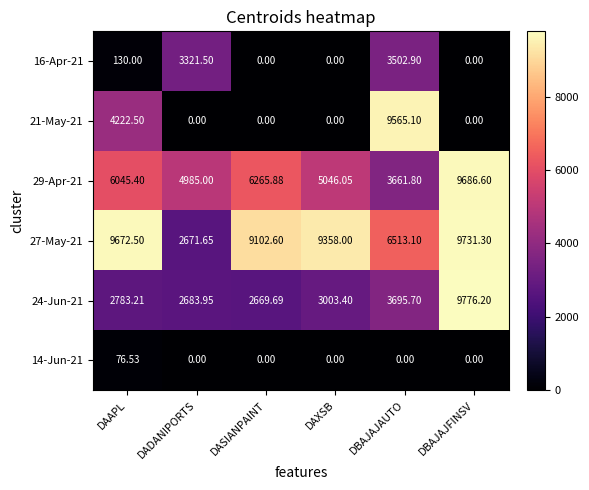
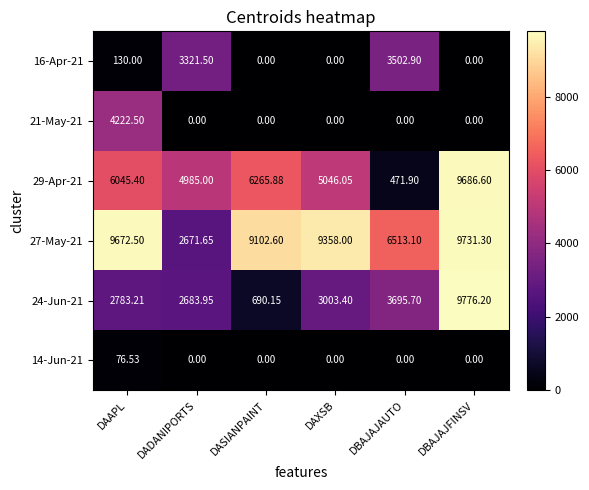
  {
    "16-Apr-21": {
      "DAAPL": 130.00,
      "DADANIPORTS": 3321.50,
      "DASIANPAINT": 0.00,
      "DAXSB": 0.00,
      "DBAJAJAUTO": 3502.90,
      "DBAJAJFINSV": 0.00
    },
    "21-May-21": {
      "DAAPL": 4222.50,
      "DADANIPORTS": 0.00,
      "DASIANPAINT": 0.00,
      "DAXSB": 0.00,
-     "DBAJAJAUTO": 9565.10,
+     "DBAJAJAUTO": 0.00,
      "DBAJAJFINSV": 0.00
    },
    "29-Apr-21": {
      "DAAPL": 6045.40,
      "DADANIPORTS": 4985.00,
      "DASIANPAINT": 6265.88,
      "DAXSB": 5046.05,
-     "DBAJAJAUTO": 3661.80,
+     "DBAJAJAUTO": 471.90,
      "DBAJAJFINSV": 9686.60
    },
    "27-May-21": {
      "DAAPL": 9672.50,
      "DADANIPORTS": 2671.65,
      "DASIANPAINT": 9102.60,
      "DAXSB": 9358.00,
      "DBAJAJAUTO": 6513.10,
      "DBAJAJFINSV": 9731.30
    },
    "24-Jun-21": {
      "DAAPL": 2783.21,
      "DADANIPORTS": 2683.95,
-     "DASIANPAINT": 2669.69,
+     "DASIANPAINT": 690.15,
      "DAXSB": 3003.40,
      "DBAJAJAUTO": 3695.70,
      "DBAJAJFINSV": 9776.20
    },
    "14-Jun-21": {
      "DAAPL": 76.53,
      "DADANIPORTS": 0.00,
      "DASIANPAINT": 0.00,
      "DAXSB": 0.00,
      "DBAJAJAUTO": 0.00,
      "DBAJAJFINSV": 0.00
    }
  }
